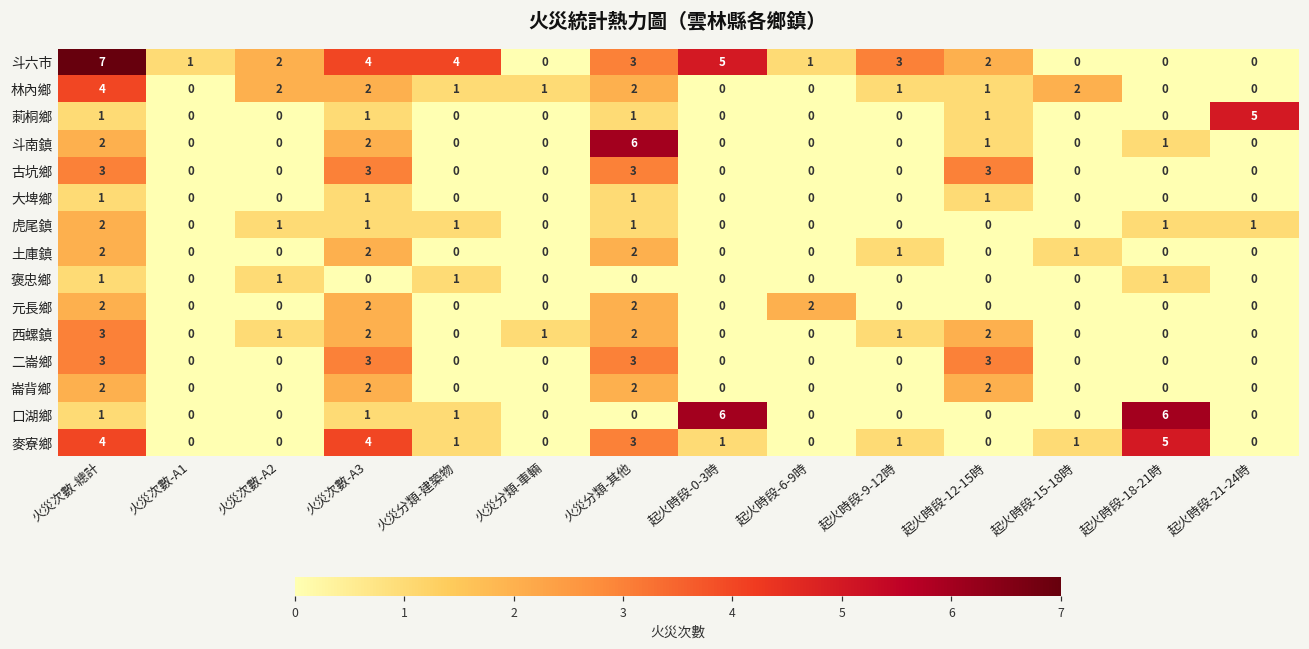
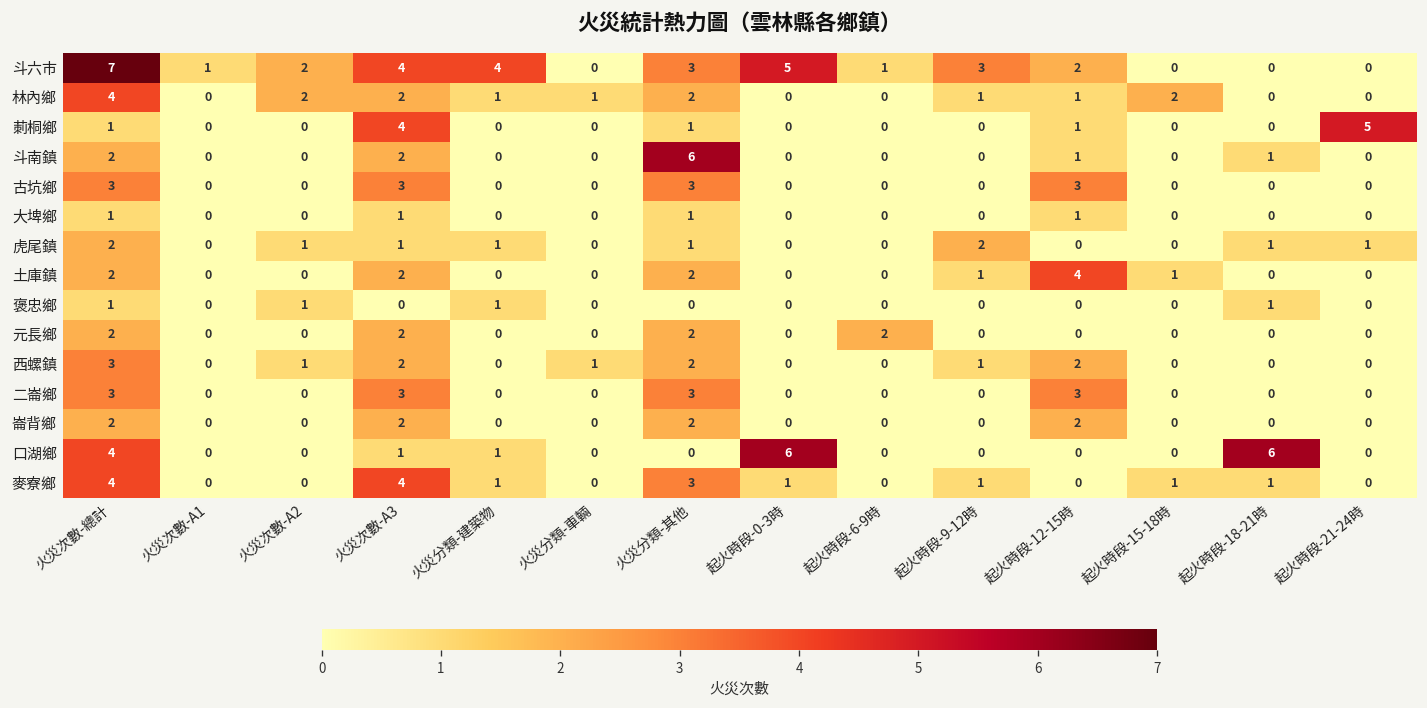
  {
    "莿桐鄉": {
      "火災次數-總計": 1,
      "火災次數-A1": 0,
      "火災次數-A2": 0,
-     "火災次數-A3": 1,
+     "火災次數-A3": 4,
      "火災分類-建築物": 0,
      "火災分類-車輛": 0,
      "火災分類-其他": 1,
      "起火時段-0-3時": 0,
      "起火時段-6-9時": 0,
      "起火時段-9-12時": 0,
      "起火時段-12-15時": 1,
      "起火時段-15-18時": 0,
      "起火時段-18-21時": 0,
      "起火時段-21-24時": 5
    },
    "虎尾鎮": {
      "火災次數-總計": 2,
      "火災次數-A1": 0,
      "火災次數-A2": 1,
      "火災次數-A3": 1,
      "火災分類-建築物": 1,
      "火災分類-車輛": 0,
      "火災分類-其他": 1,
      "起火時段-0-3時": 0,
      "起火時段-6-9時": 0,
-     "起火時段-9-12時": 0,
+     "起火時段-9-12時": 2,
      "起火時段-12-15時": 0,
      "起火時段-15-18時": 0,
      "起火時段-18-21時": 1,
      "起火時段-21-24時": 1
    },
    "土庫鎮": {
      "火災次數-總計": 2,
      "火災次數-A1": 0,
      "火災次數-A2": 0,
      "火災次數-A3": 2,
      "火災分類-建築物": 0,
      "火災分類-車輛": 0,
      "火災分類-其他": 2,
      "起火時段-0-3時": 0,
      "起火時段-6-9時": 0,
      "起火時段-9-12時": 1,
-     "起火時段-12-15時": 0,
+     "起火時段-12-15時": 4,
      "起火時段-15-18時": 1,
      "起火時段-18-21時": 0,
      "起火時段-21-24時": 0
    },
    "口湖鄉": {
-     "火災次數-總計": 1,
+     "火災次數-總計": 4,
      "火災次數-A1": 0,
      "火災次數-A2": 0,
      "火災次數-A3": 1,
      "火災分類-建築物": 1,
      "火災分類-車輛": 0,
      "火災分類-其他": 0,
      "起火時段-0-3時": 6,
      "起火時段-6-9時": 0,
      "起火時段-9-12時": 0,
      "起火時段-12-15時": 0,
      "起火時段-15-18時": 0,
      "起火時段-18-21時": 6,
      "起火時段-21-24時": 0
    },
    "麥寮鄉": {
      "火災次數-總計": 4,
      "火災次數-A1": 0,
      "火災次數-A2": 0,
      "火災次數-A3": 4,
      "火災分類-建築物": 1,
      "火災分類-車輛": 0,
      "火災分類-其他": 3,
      "起火時段-0-3時": 1,
      "起火時段-6-9時": 0,
      "起火時段-9-12時": 1,
      "起火時段-12-15時": 0,
      "起火時段-15-18時": 1,
-     "起火時段-18-21時": 5,
+     "起火時段-18-21時": 1,
      "起火時段-21-24時": 0
    }
  }
